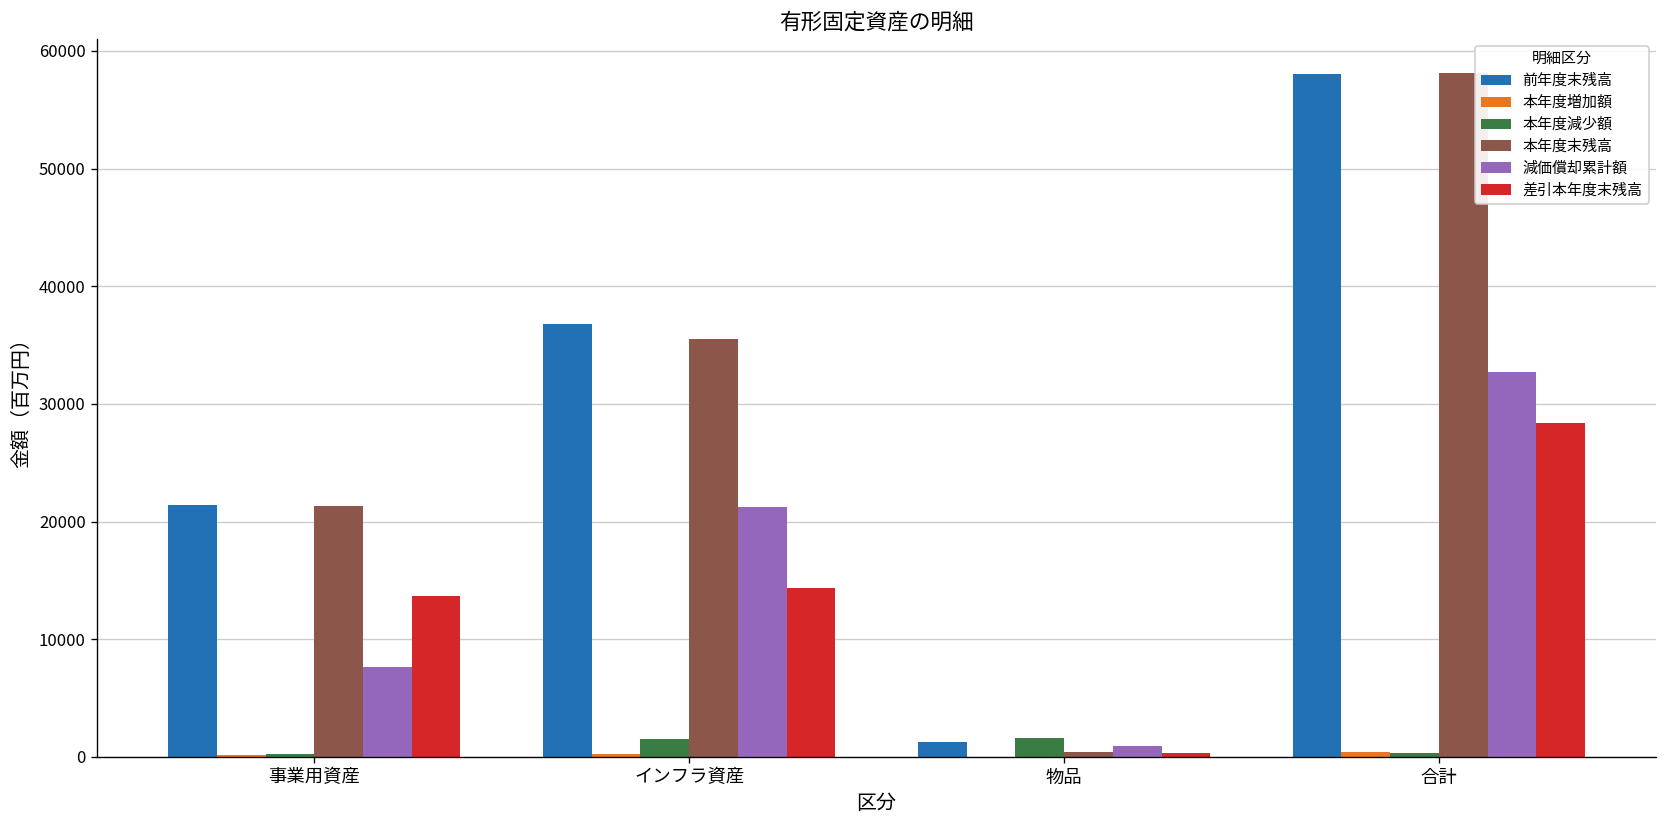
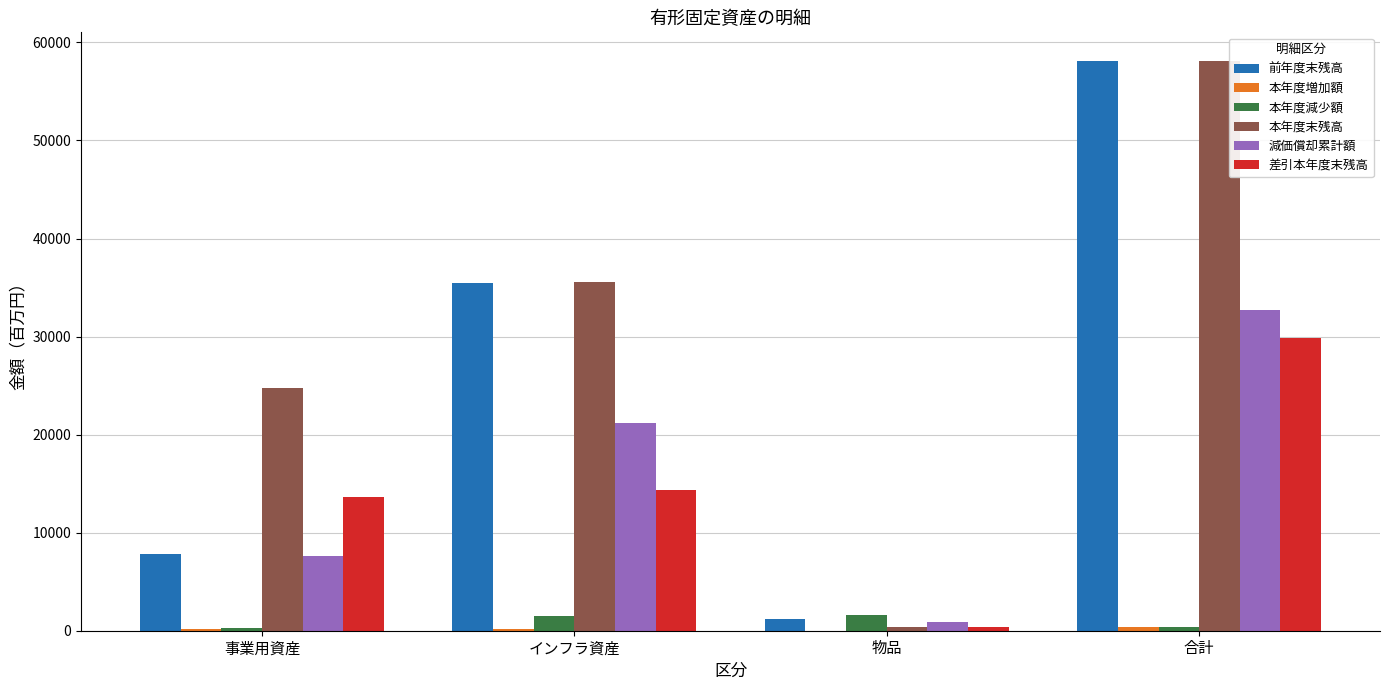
  {
    "前年度末残高": {
-     "事業用資産": 21000,
-     "インフラ資産": 37000,
+     "事業用資産": 8000,
+     "インフラ資産": 35000,
      "物品": 1000,
      "合計": 58000
    },
    "本年度増加額": {
      "合計": 0
    },
    "本年度減少額": {
      "インフラ資産": 1000,
      "物品": 2000,
      "合計": 0
    },
    "本年度末残高": {
-     "事業用資産": 21000,
+     "事業用資産": 25000,
      "インフラ資産": 36000,
      "物品": 0,
      "合計": 58000
    },
    "減価償却累計額": {
      "事業用資産": 8000,
      "インフラ資産": 21000,
      "物品": 1000,
      "合計": 33000
    },
    "差引本年度末残高": {
      "事業用資産": 14000,
      "インフラ資産": 14000,
      "物品": 0,
-     "合計": 28000
+     "合計": 30000
    }
  }
